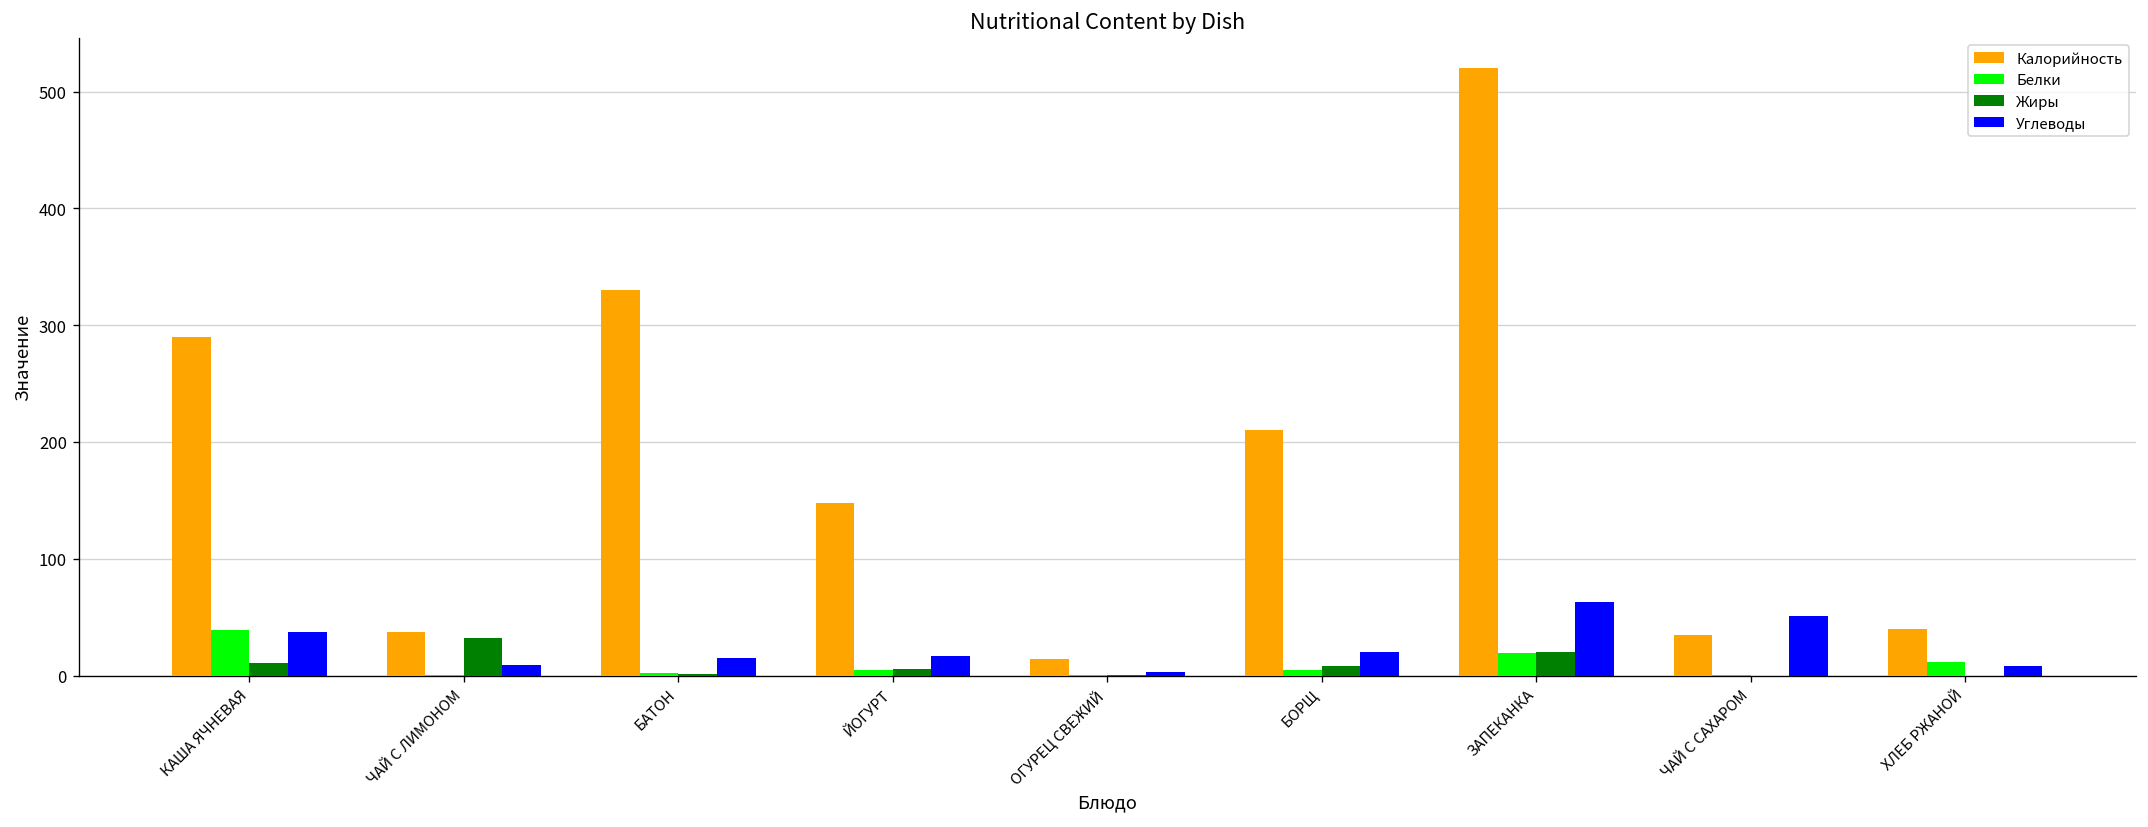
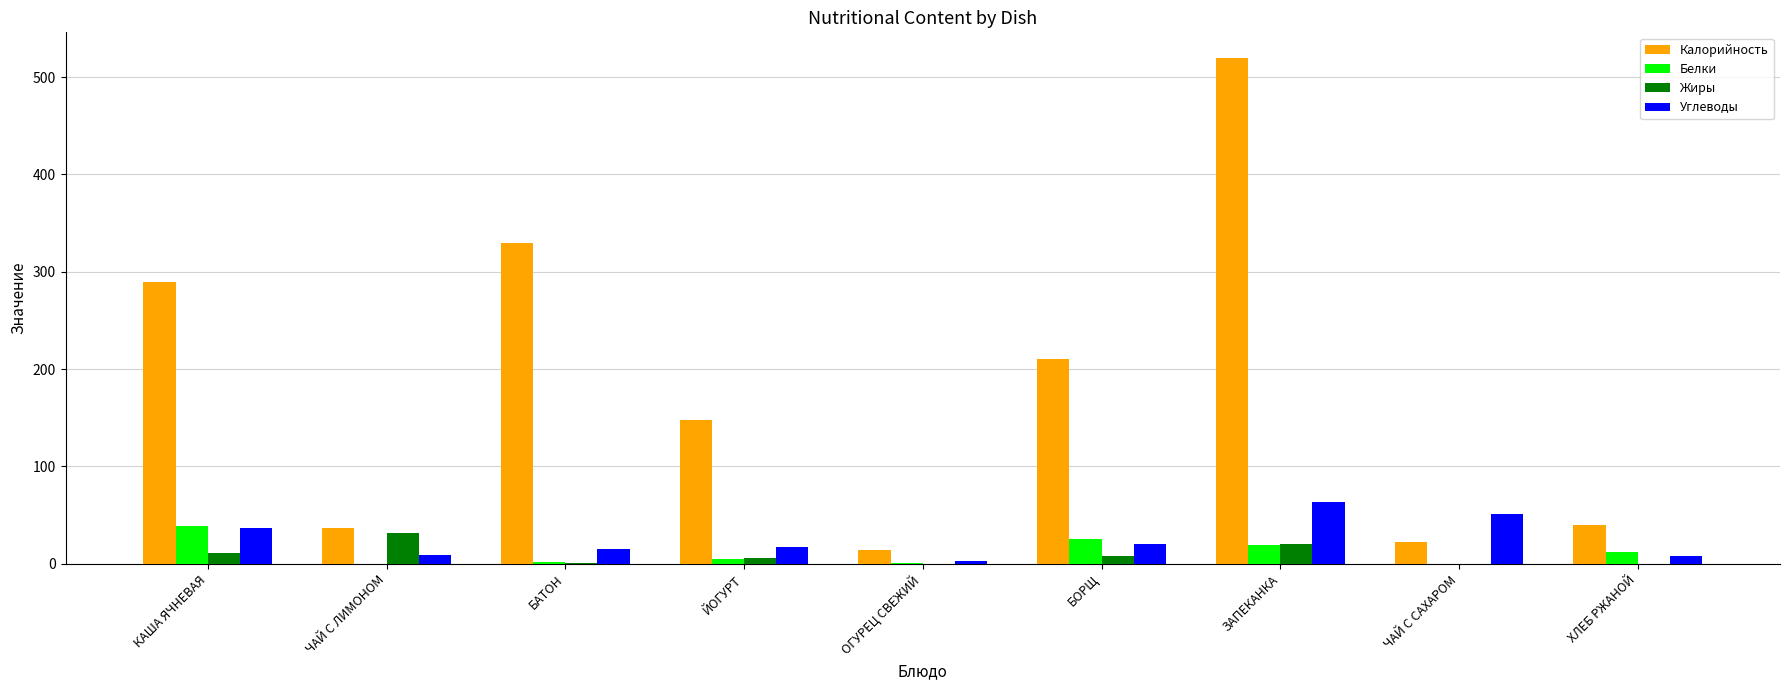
  {
    "Калорийность": {
      "КАША ЯЧНЕВАЯ": 290,
      "ЧАЙ С ЛИМОНОМ": 40,
      "БАТОН": 330,
      "ЙОГУРТ": 150,
      "ОГУРЕЦ СВЕЖИЙ": 10,
      "БОРЩ": 210,
      "ЗАПЕКАНКА": 520,
-     "ЧАЙ С САХАРОМ": 40,
+     "ЧАЙ С САХАРОМ": 20,
      "ХЛЕБ РЖАНОЙ": 40
    },
    "Белки": {
      "КАША ЯЧНЕВАЯ": 40,
      "ЙОГУРТ": 10,
-     "БОРЩ": 10,
+     "БОРЩ": 30,
      "ЗАПЕКАНКА": 20,
      "ХЛЕБ РЖАНОЙ": 10
    },
    "Жиры": {
      "КАША ЯЧНЕВАЯ": 10,
      "ЧАЙ С ЛИМОНОМ": 30,
      "ЙОГУРТ": 10,
      "БОРЩ": 10,
      "ЗАПЕКАНКА": 20,
      "ЧАЙ С САХАРОМ": 0,
      "ХЛЕБ РЖАНОЙ": 0
    },
    "Углеводы": {
      "КАША ЯЧНЕВАЯ": 40,
      "ЧАЙ С ЛИМОНОМ": 10,
      "БАТОН": 20,
      "ЙОГУРТ": 20,
      "ОГУРЕЦ СВЕЖИЙ": 0,
      "БОРЩ": 20,
      "ЗАПЕКАНКА": 60,
      "ЧАЙ С САХАРОМ": 50,
      "ХЛЕБ РЖАНОЙ": 10
    }
  }
